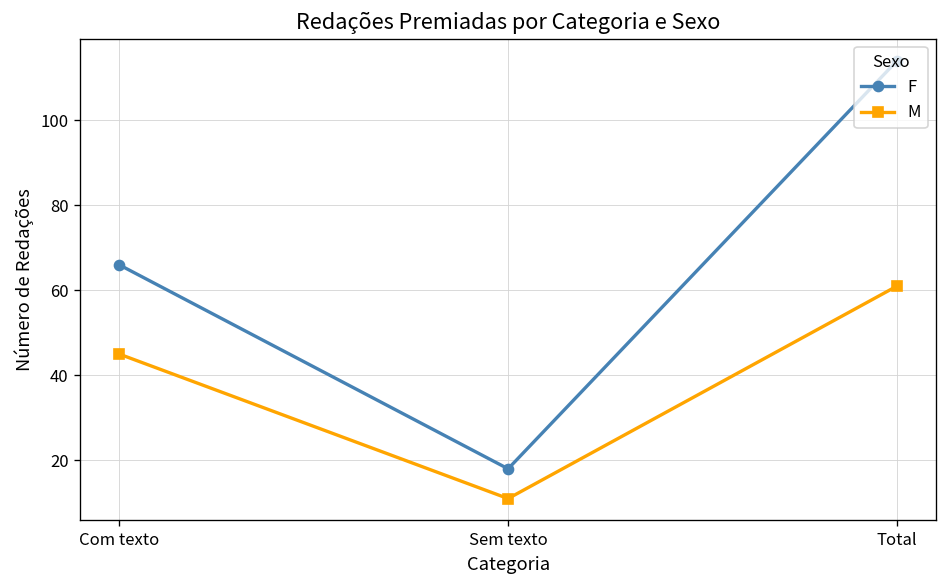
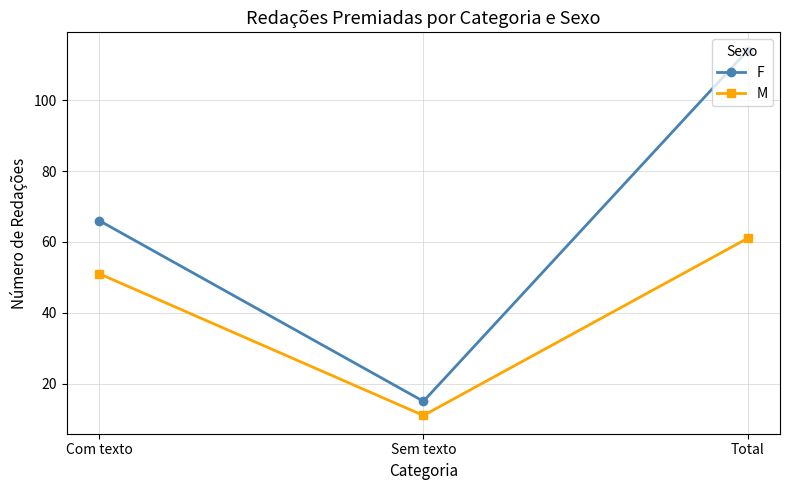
  {
    "F": {
      "Com texto": 66,
-     "Sem texto": 18
+     "Sem texto": 15
    },
    "M": {
-     "Com texto": 45,
+     "Com texto": 51,
      "Sem texto": 11,
      "Total": 61
    }
  }
